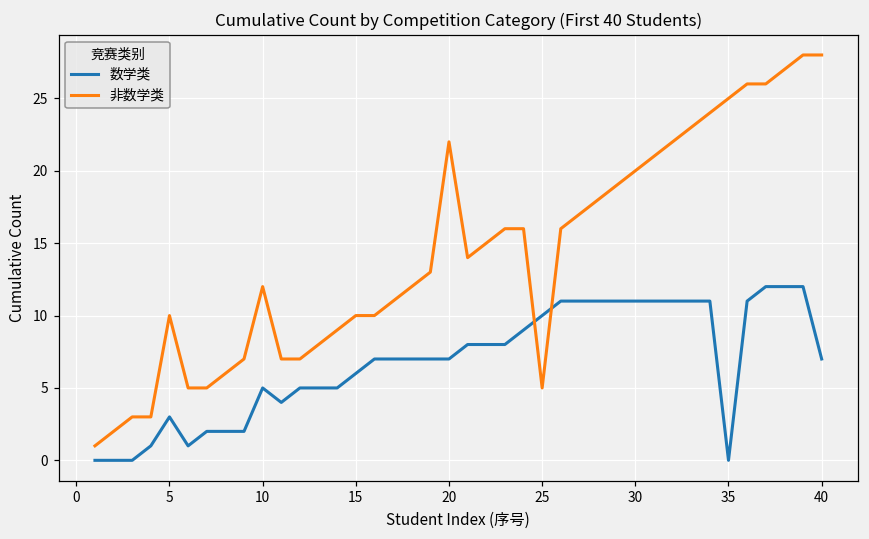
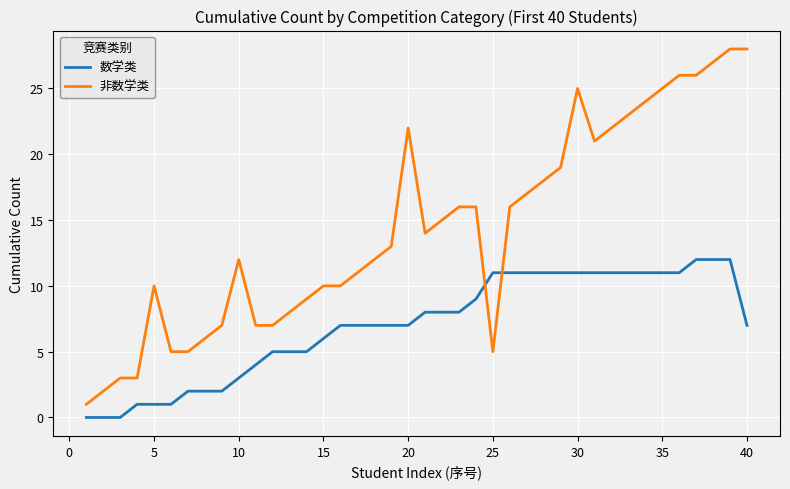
  {
    "数学类": {
-     "5": 3,
-     "10": 5,
+     "5": 1,
+     "10": 3,
      "15": 6,
      "20": 7,
-     "25": 10,
+     "25": 11,
      "30": 11,
-     "35": 0,
+     "35": 11,
      "40": 7
    },
    "非数学类": {
      "5": 10,
      "10": 12,
      "15": 10,
      "20": 22,
      "25": 5,
-     "30": 20,
+     "30": 25,
      "35": 25,
      "40": 28
    }
  }
